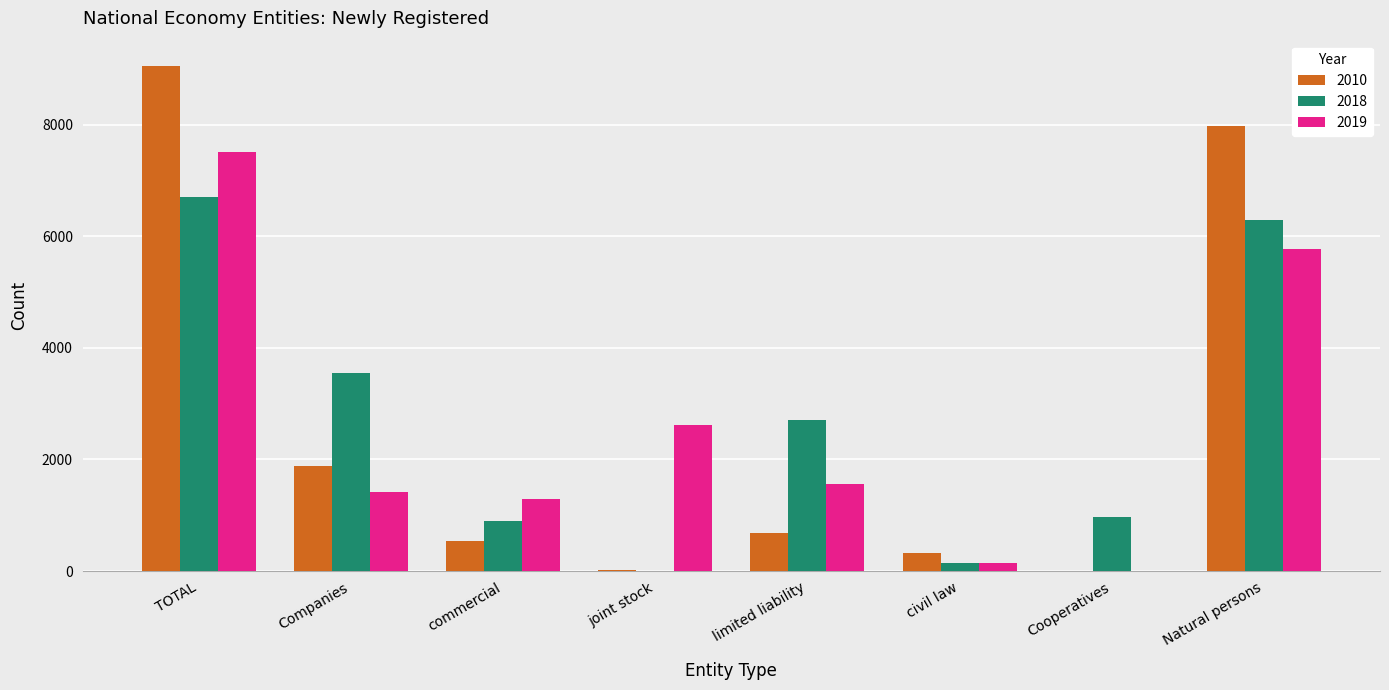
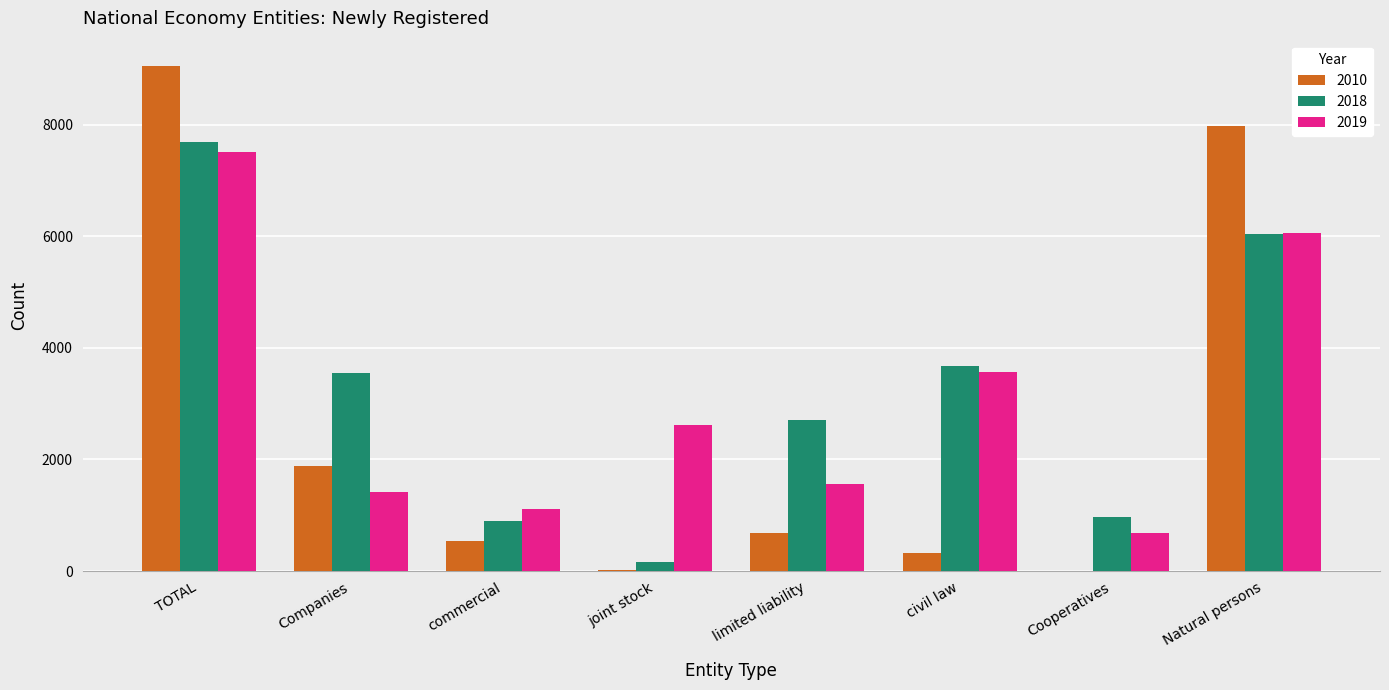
  {
    "2010": {
      "TOTAL": 9100,
      "Companies": 1900,
      "commercial": 500,
      "limited liability": 700,
      "civil law": 300,
      "Natural persons": 8000
    },
    "2018": {
-     "TOTAL": 6700,
+     "TOTAL": 7700,
      "Companies": 3500,
      "commercial": 900,
-     "joint stock": 0,
+     "joint stock": 200,
      "limited liability": 2700,
-     "civil law": 200,
+     "civil law": 3700,
      "Cooperatives": 1000,
-     "Natural persons": 6300
+     "Natural persons": 6000
    },
    "2019": {
      "TOTAL": 7500,
      "Companies": 1400,
-     "commercial": 1300,
+     "commercial": 1100,
      "joint stock": 2600,
      "limited liability": 1600,
-     "civil law": 100,
-     "Cooperatives": 0,
-     "Natural persons": 5800
+     "civil law": 3600,
+     "Cooperatives": 700,
+     "Natural persons": 6100
    }
  }
